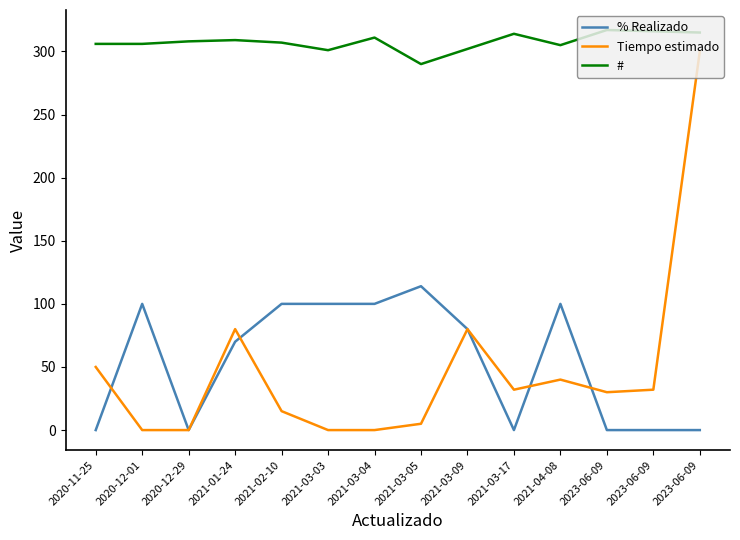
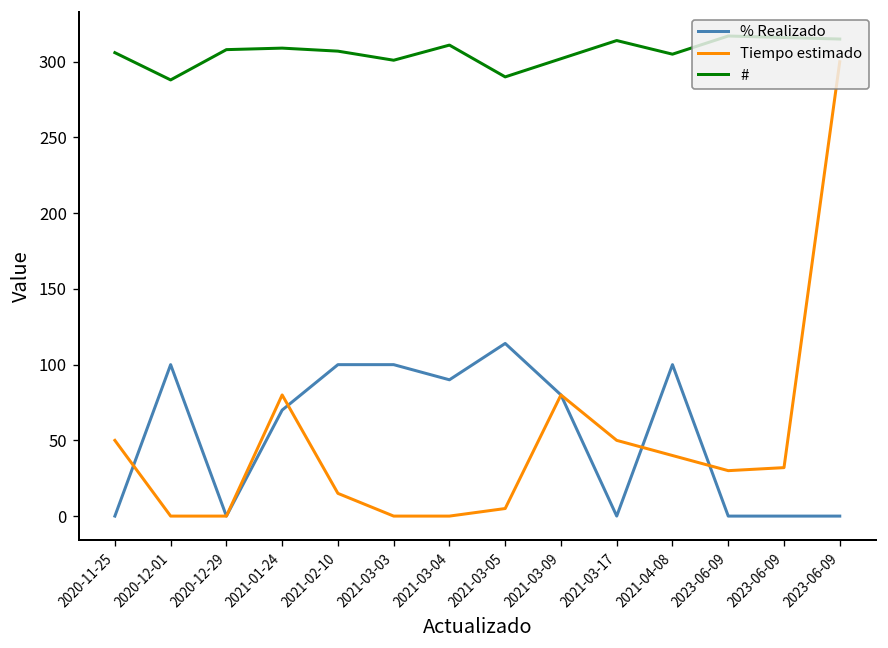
  {
    "% Realizado": {
      "2020-11-25": 0,
      "2020-12-01": 100,
      "2021-01-24": 70,
      "2021-02-10": 100,
      "2021-03-03": 100,
-     "2021-03-04": 100,
+     "2021-03-04": 90,
      "2021-03-05": 114,
      "2021-03-17": 0,
      "2021-04-08": 100
    },
    "Tiempo estimado": {
      "2020-11-25": 50,
      "2020-12-01": 0,
      "2021-01-24": 80,
      "2021-02-10": 15,
      "2021-03-03": 0,
      "2021-03-04": 0,
      "2021-03-05": 5,
-     "2021-03-17": 32,
+     "2021-03-17": 50,
      "2021-04-08": 40
    },
    "#": {
      "2020-11-25": 306,
-     "2020-12-01": 306,
+     "2020-12-01": 288,
      "2020-12-29": 308,
      "2021-01-24": 309,
      "2021-02-10": 307,
      "2021-03-03": 301,
      "2021-03-04": 311,
      "2021-03-05": 290,
      "2021-03-09": 302,
      "2021-03-17": 314,
      "2021-04-08": 305
    }
  }
